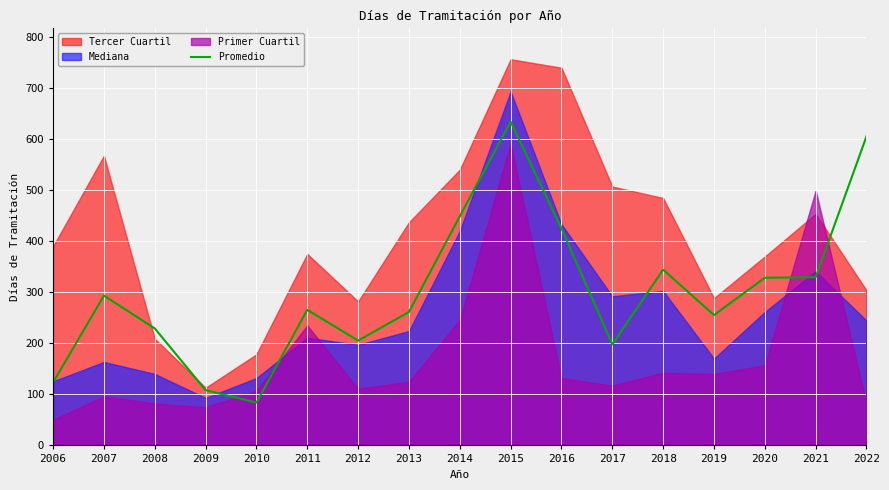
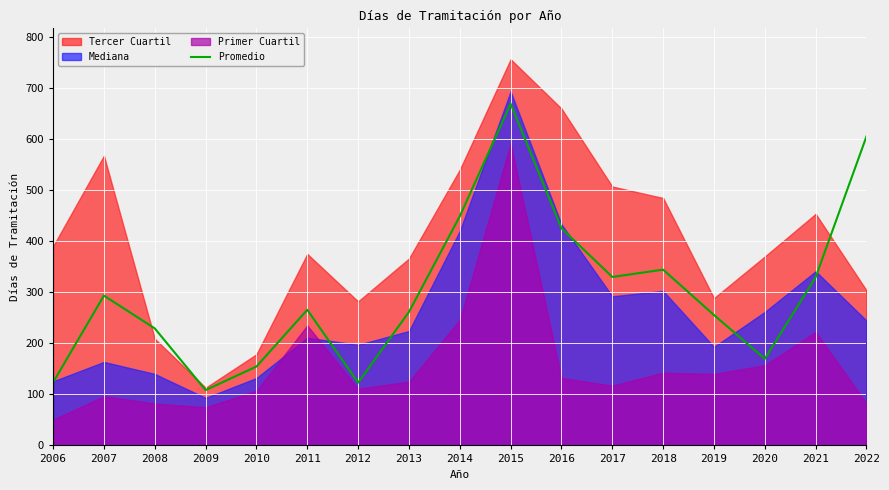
  {
    "Tercer Cuartil": {
      "2006": 390,
      "2007": 570,
      "2008": 210,
      "2010": 180,
      "2011": 380,
      "2012": 280,
-     "2013": 440,
+     "2013": 370,
      "2014": 540,
      "2015": 760,
-     "2016": 740,
+     "2016": 660,
      "2017": 510,
      "2018": 480,
      "2019": 290,
      "2020": 370,
      "2021": 450,
      "2022": 300
    },
    "Promedio": {
      "2007": 290,
      "2008": 230,
-     "2010": 80,
+     "2010": 150,
      "2011": 270,
-     "2012": 210,
+     "2012": 120,
      "2013": 260,
      "2014": 450,
-     "2015": 630,
+     "2015": 670,
      "2016": 430,
-     "2017": 200,
+     "2017": 330,
      "2018": 340,
      "2019": 260,
-     "2020": 330,
+     "2020": 170,
      "2021": 330,
      "2022": 610
    },
    "Mediana": {
      "2007": 160,
      "2008": 140,
      "2009": 90,
      "2010": 130,
      "2011": 210,
      "2012": 200,
      "2013": 220,
      "2014": 420,
      "2015": 690,
      "2016": 430,
      "2017": 290,
      "2018": 300,
-     "2019": 170,
+     "2019": 190,
      "2020": 260,
      "2021": 340,
      "2022": 240
    },
    "Primer Cuartil": {
      "2006": 50,
      "2007": 100,
      "2008": 80,
      "2009": 70,
      "2010": 110,
      "2011": 240,
      "2012": 110,
      "2013": 130,
      "2014": 250,
      "2015": 590,
      "2016": 130,
      "2017": 120,
      "2018": 140,
      "2019": 140,
      "2020": 160,
-     "2021": 500,
+     "2021": 220,
      "2022": 80
    }
  }
